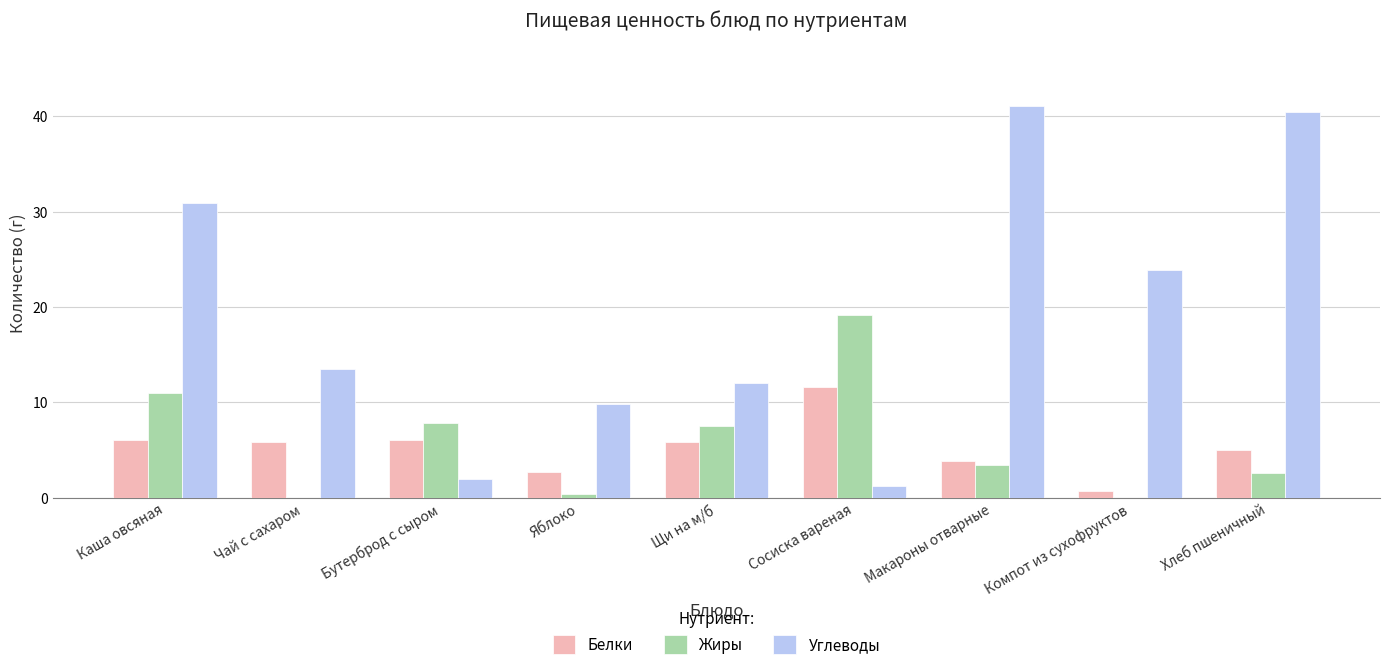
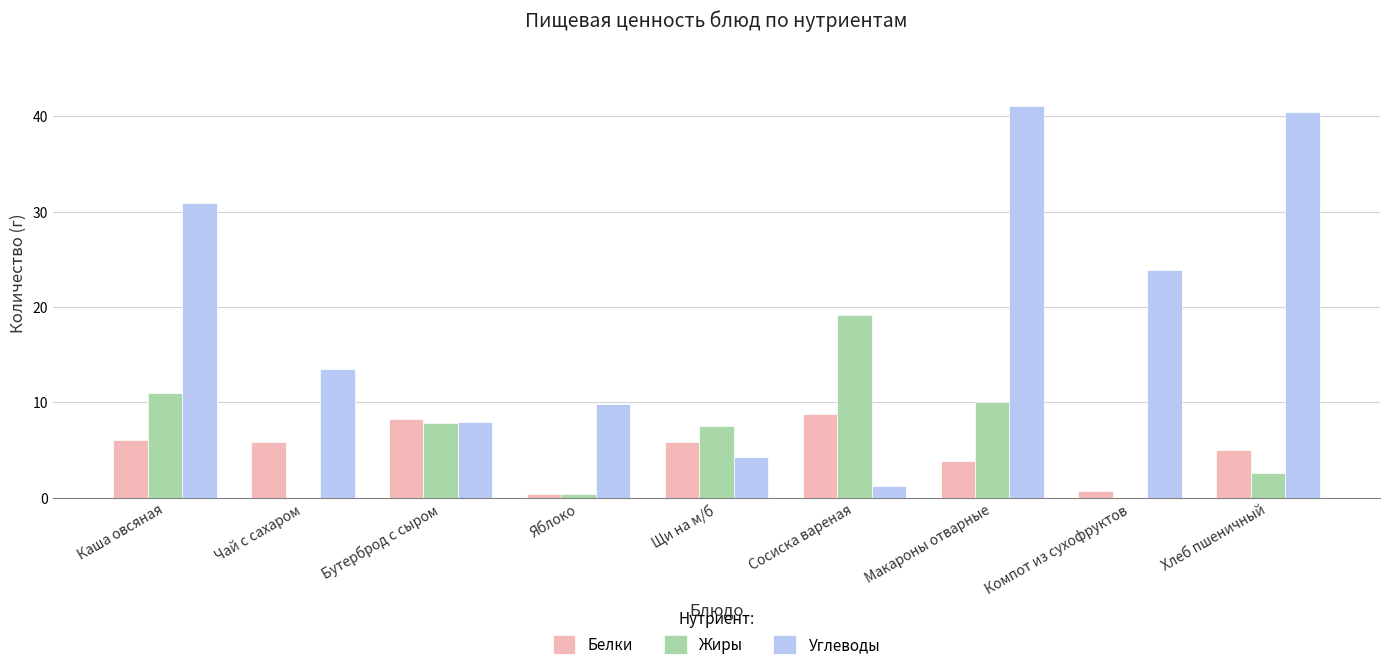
  {
    "Белки": {
      "Каша овсяная": 6,
      "Чай с сахаром": 6,
-     "Бутерброд с сыром": 6,
-     "Яблоко": 3,
+     "Бутерброд с сыром": 8,
+     "Яблоко": 0,
      "Щи на м/б": 6,
-     "Сосиска вареная": 12,
+     "Сосиска вареная": 9,
      "Макароны отварные": 4,
      "Компот из сухофруктов": 1,
      "Хлеб пшеничный": 5
    },
    "Жиры": {
      "Каша овсяная": 11,
      "Чай с сахаром": 0,
      "Бутерброд с сыром": 8,
      "Яблоко": 0,
      "Щи на м/б": 8,
      "Сосиска вареная": 19,
-     "Макароны отварные": 3,
+     "Макароны отварные": 10,
      "Компот из сухофруктов": 0,
      "Хлеб пшеничный": 3
    },
    "Углеводы": {
      "Каша овсяная": 31,
      "Чай с сахаром": 14,
-     "Бутерброд с сыром": 2,
+     "Бутерброд с сыром": 8,
      "Яблоко": 10,
-     "Щи на м/б": 12,
+     "Щи на м/б": 4,
      "Сосиска вареная": 1,
      "Макароны отварные": 41,
      "Компот из сухофруктов": 24,
      "Хлеб пшеничный": 41
    }
  }
